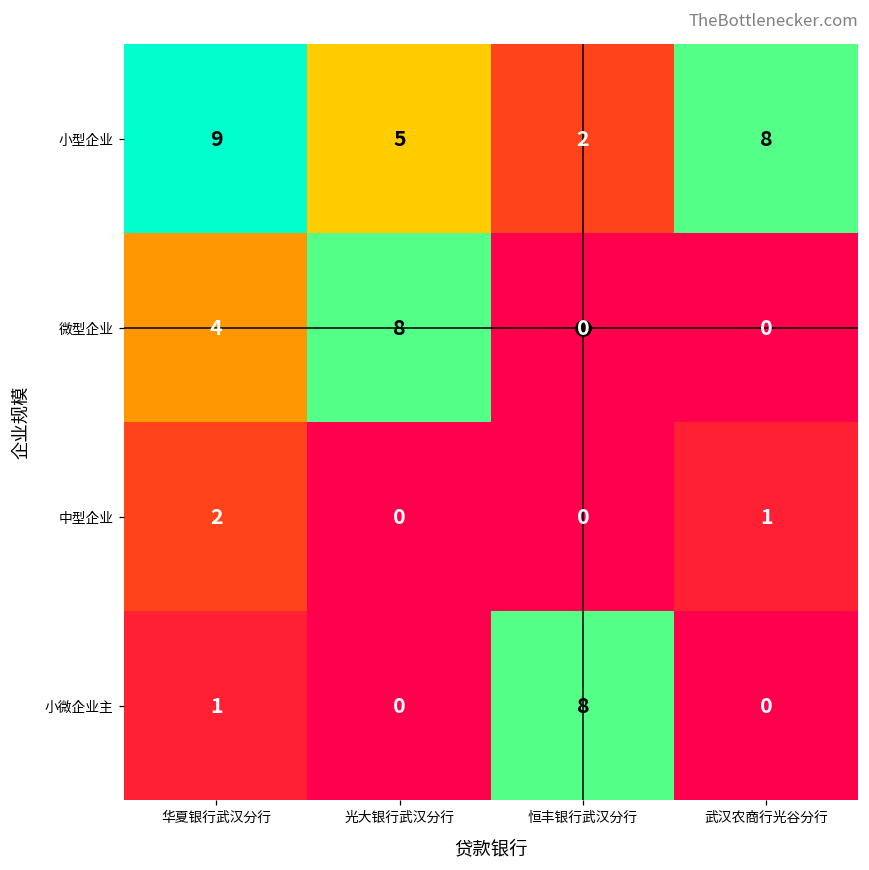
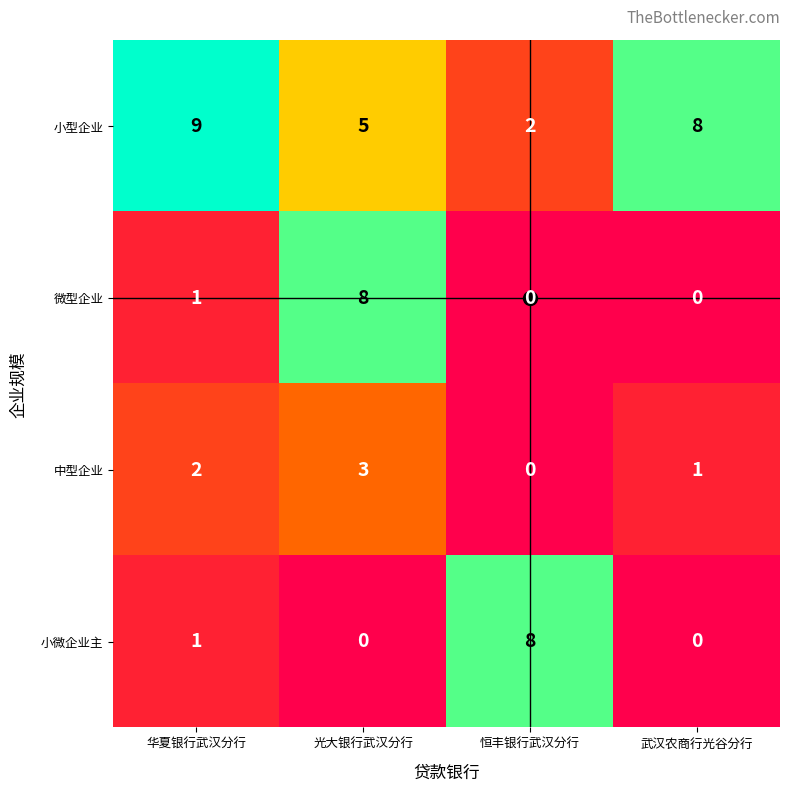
  {
    "小型企业": {
      "华夏银行武汉分行": 9,
      "光大银行武汉分行": 5,
      "恒丰银行武汉分行": 2,
      "武汉农商行光谷分行": 8
    },
    "微型企业": {
-     "华夏银行武汉分行": 4,
+     "华夏银行武汉分行": 1,
      "光大银行武汉分行": 8,
      "武汉农商行光谷分行": 0
    },
    "中型企业": {
      "华夏银行武汉分行": 2,
-     "光大银行武汉分行": 0,
+     "光大银行武汉分行": 3,
      "恒丰银行武汉分行": 0,
      "武汉农商行光谷分行": 1
    },
    "小微企业主": {
      "华夏银行武汉分行": 1,
      "光大银行武汉分行": 0,
      "恒丰银行武汉分行": 8,
      "武汉农商行光谷分行": 0
    }
  }
